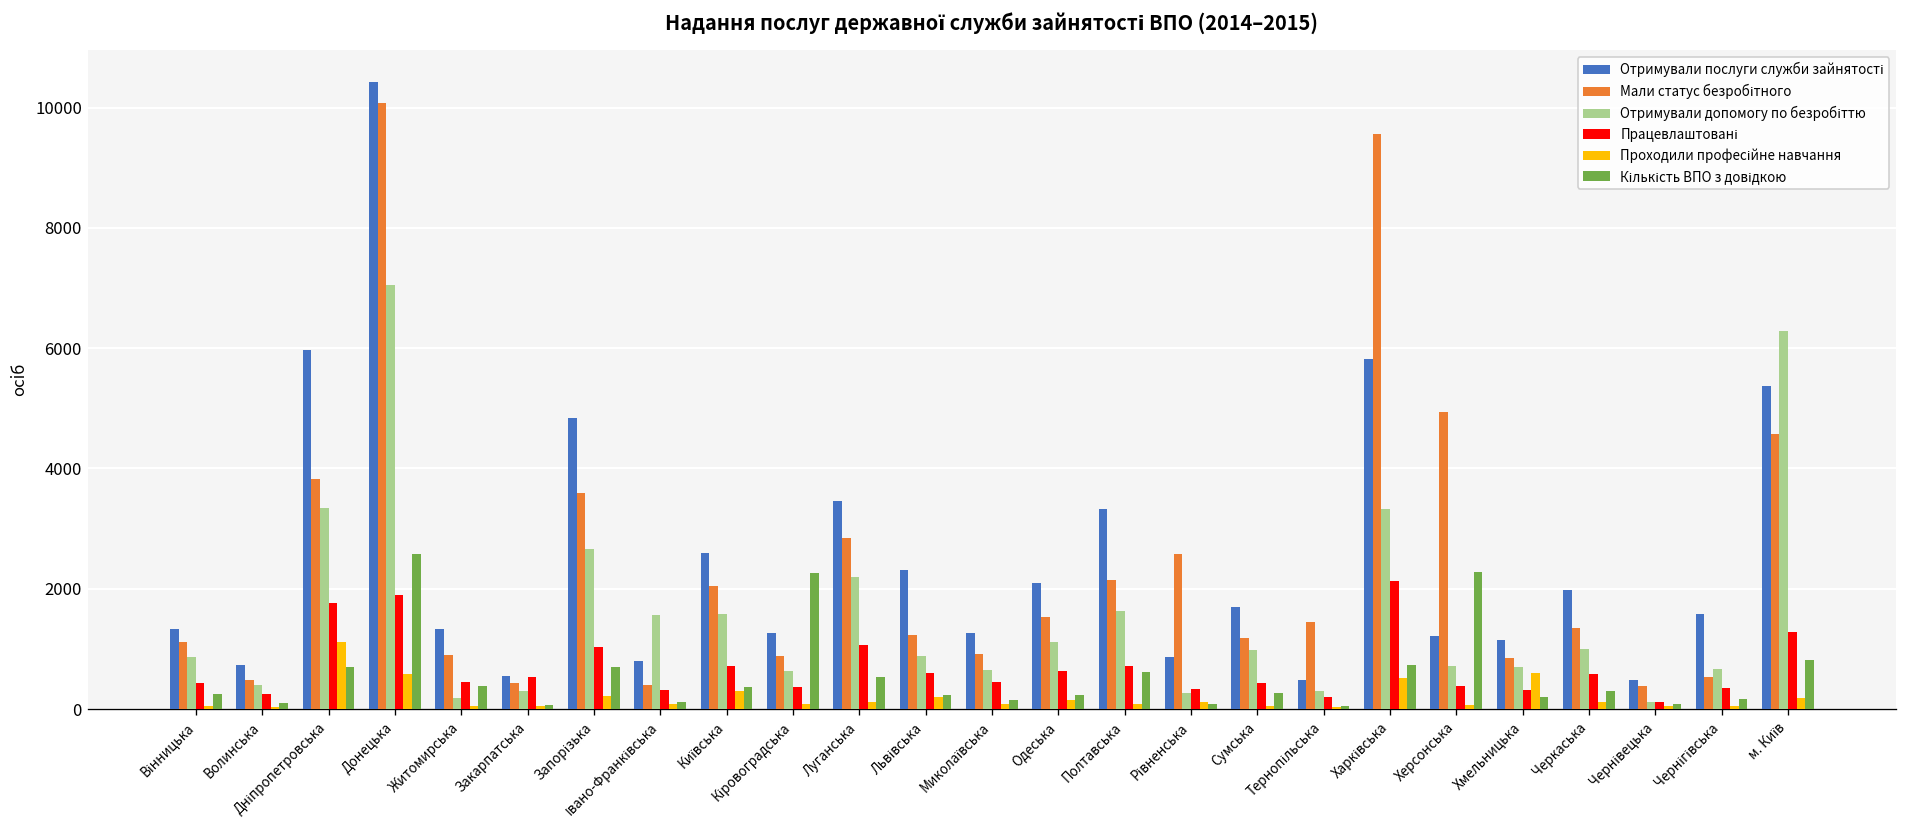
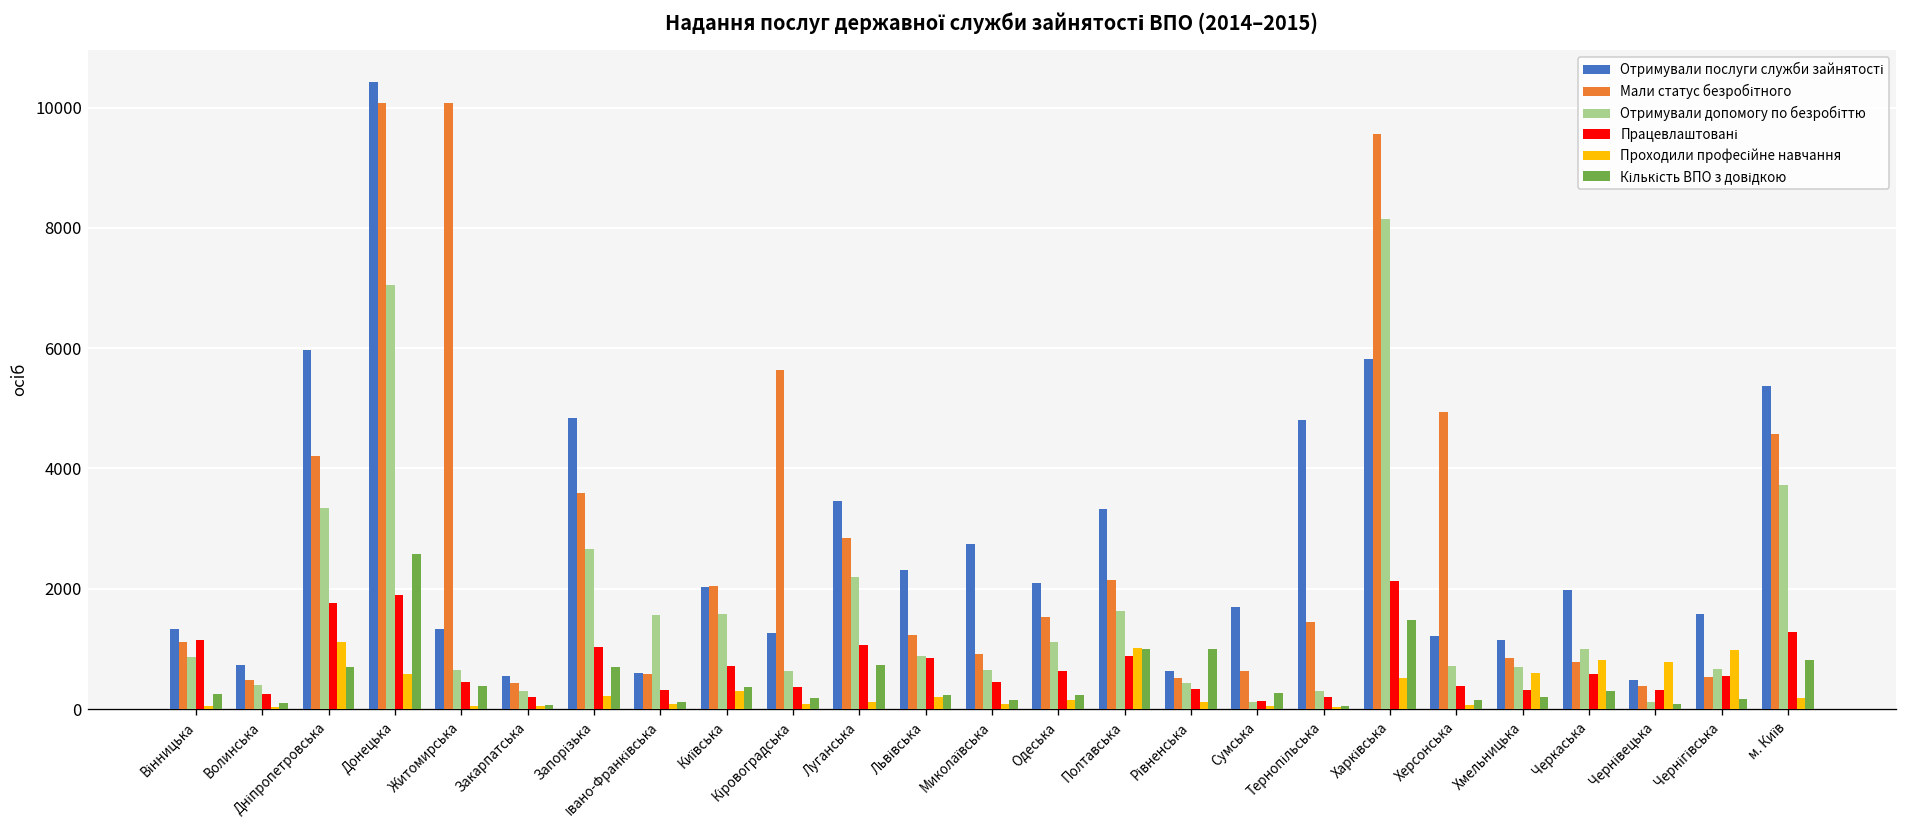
  {
    "Отримували послуги служби зайнятості": {
      "Вінницька": 1300,
      "Волинська": 700,
      "Дніпропетровська": 6000,
      "Донецька": 10400,
      "Житомирська": 1300,
      "Закарпатська": 600,
      "Запорізька": 4800,
-     "Івано-Франківська": 800,
-     "Київська": 2600,
+     "Івано-Франківська": 600,
+     "Київська": 2000,
      "Кіровоградська": 1300,
      "Луганська": 3500,
      "Львівська": 2300,
-     "Миколаївська": 1300,
+     "Миколаївська": 2700,
      "Одеська": 2100,
      "Полтавська": 3300,
-     "Рівненська": 900,
+     "Рівненська": 600,
      "Сумська": 1700,
-     "Тернопільська": 500,
+     "Тернопільська": 4800,
      "Харківська": 5800,
      "Херсонська": 1200,
      "Хмельницька": 1100,
      "Черкаська": 2000,
      "Чернівецька": 500,
      "Чернігівська": 1600,
      "м. Київ": 5400
    },
    "Мали статус безробітного": {
      "Вінницька": 1100,
      "Волинська": 500,
-     "Дніпропетровська": 3800,
+     "Дніпропетровська": 4200,
      "Донецька": 10100,
-     "Житомирська": 900,
+     "Житомирська": 10100,
      "Закарпатська": 400,
      "Запорізька": 3600,
-     "Івано-Франківська": 400,
+     "Івано-Франківська": 600,
      "Київська": 2000,
-     "Кіровоградська": 900,
+     "Кіровоградська": 5600,
      "Луганська": 2800,
      "Львівська": 1200,
      "Миколаївська": 900,
      "Одеська": 1500,
      "Полтавська": 2200,
-     "Рівненська": 2600,
-     "Сумська": 1200,
+     "Рівненська": 500,
+     "Сумська": 600,
      "Тернопільська": 1400,
      "Харківська": 9600,
      "Херсонська": 4900,
      "Хмельницька": 900,
-     "Черкаська": 1400,
+     "Черкаська": 800,
      "Чернівецька": 400,
      "Чернігівська": 500,
      "м. Київ": 4600
    },
    "Отримували допомогу по безробіттю": {
      "Вінницька": 900,
      "Волинська": 400,
      "Дніпропетровська": 3300,
      "Донецька": 7000,
-     "Житомирська": 200,
+     "Житомирська": 700,
      "Закарпатська": 300,
      "Запорізька": 2700,
      "Івано-Франківська": 1600,
      "Київська": 1600,
      "Кіровоградська": 600,
      "Луганська": 2200,
      "Львівська": 900,
      "Миколаївська": 600,
      "Одеська": 1100,
      "Полтавська": 1600,
-     "Рівненська": 300,
-     "Сумська": 1000,
+     "Рівненська": 400,
+     "Сумська": 100,
      "Тернопільська": 300,
-     "Харківська": 3300,
+     "Харківська": 8100,
      "Херсонська": 700,
      "Хмельницька": 700,
      "Черкаська": 1000,
      "Чернівецька": 100,
      "Чернігівська": 700,
-     "м. Київ": 6300
+     "м. Київ": 3700
    },
    "Працевлаштовані": {
-     "Вінницька": 400,
+     "Вінницька": 1100,
      "Волинська": 200,
      "Дніпропетровська": 1800,
      "Донецька": 1900,
      "Житомирська": 500,
-     "Закарпатська": 500,
+     "Закарпатська": 200,
      "Запорізька": 1000,
      "Івано-Франківська": 300,
      "Київська": 700,
      "Кіровоградська": 400,
      "Луганська": 1100,
-     "Львівська": 600,
+     "Львівська": 800,
      "Миколаївська": 500,
      "Одеська": 600,
-     "Полтавська": 700,
+     "Полтавська": 900,
      "Рівненська": 300,
-     "Сумська": 400,
+     "Сумська": 100,
      "Тернопільська": 200,
      "Харківська": 2100,
      "Херсонська": 400,
      "Хмельницька": 300,
      "Черкаська": 600,
-     "Чернівецька": 100,
-     "Чернігівська": 400,
+     "Чернівецька": 300,
+     "Чернігівська": 500,
      "м. Київ": 1300
    },
    "Проходили професійне навчання": {
      "Вінницька": 100,
      "Дніпропетровська": 1100,
      "Донецька": 600,
      "Запорізька": 200,
      "Івано-Франківська": 100,
      "Київська": 300,
      "Кіровоградська": 100,
      "Луганська": 100,
      "Львівська": 200,
      "Миколаївська": 100,
      "Одеська": 100,
-     "Полтавська": 100,
+     "Полтавська": 1000,
      "Рівненська": 100,
      "Харківська": 500,
      "Херсонська": 100,
      "Хмельницька": 600,
-     "Черкаська": 100,
-     "Чернівецька": 0,
-     "Чернігівська": 0,
+     "Черкаська": 800,
+     "Чернівецька": 800,
+     "Чернігівська": 1000,
      "м. Київ": 200
    },
    "Кількість ВПО з довідкою": {
      "Вінницька": 200,
      "Волинська": 100,
      "Дніпропетровська": 700,
      "Донецька": 2600,
      "Житомирська": 400,
      "Закарпатська": 100,
      "Запорізька": 700,
      "Івано-Франківська": 100,
      "Київська": 400,
-     "Кіровоградська": 2300,
-     "Луганська": 500,
+     "Кіровоградська": 200,
+     "Луганська": 700,
      "Львівська": 200,
      "Миколаївська": 200,
      "Одеська": 200,
-     "Полтавська": 600,
-     "Рівненська": 100,
+     "Полтавська": 1000,
+     "Рівненська": 1000,
      "Сумська": 300,
-     "Харківська": 700,
-     "Херсонська": 2300,
+     "Харківська": 1500,
+     "Херсонська": 200,
      "Хмельницька": 200,
      "Черкаська": 300,
      "Чернівецька": 100,
      "Чернігівська": 200,
      "м. Київ": 800
    }
  }
